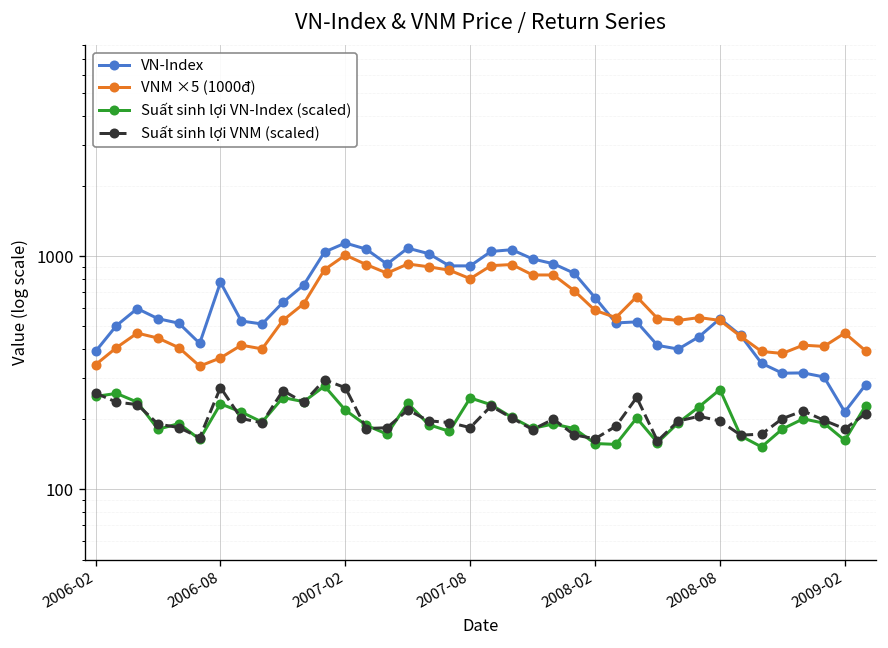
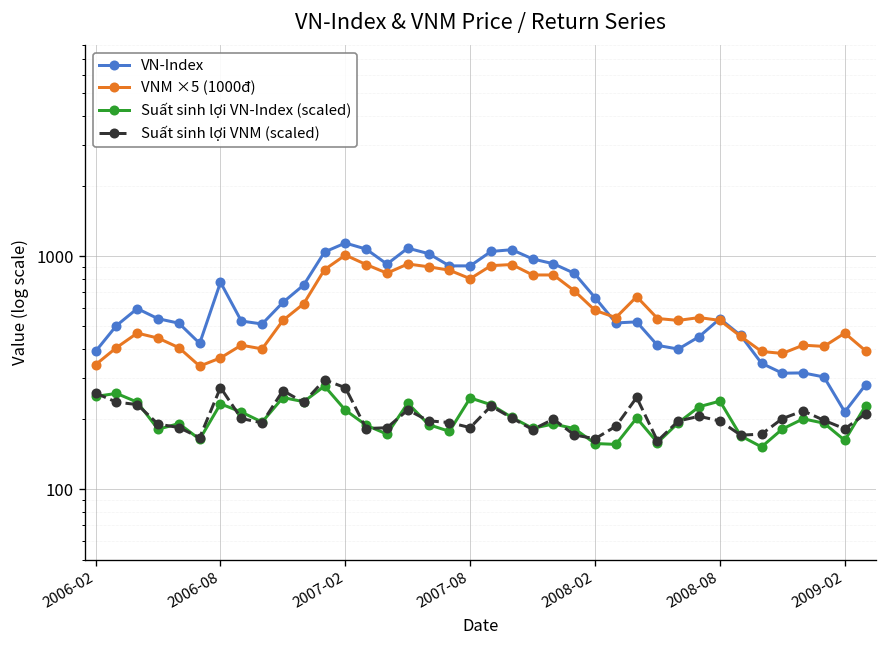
  {
    "VN-Index": {
      "2006-02": 390,
      "2006-08": 770,
      "2007-02": 1100,
      "2007-08": 900,
      "2008-02": 660,
      "2009-02": 210
    },
    "VNM ×5 (1000đ)": {
      "2006-02": 340,
      "2006-08": 370,
      "2007-02": 1000,
      "2007-08": 800,
      "2008-02": 590,
      "2009-02": 470
    },
    "Suất sinh lợi VN-Index (scaled)": {
      "2006-02": 250,
      "2006-08": 230,
      "2007-02": 220,
      "2007-08": 250,
      "2008-02": 160,
-     "2008-08": 270,
+     "2008-08": 240,
      "2009-02": 160
    },
    "Suất sinh lợi VNM (scaled)": {
      "2006-02": 260,
      "2006-08": 270,
      "2007-02": 270,
      "2007-08": 180,
      "2008-02": 160,
      "2008-08": 200,
      "2009-02": 180
    }
  }
